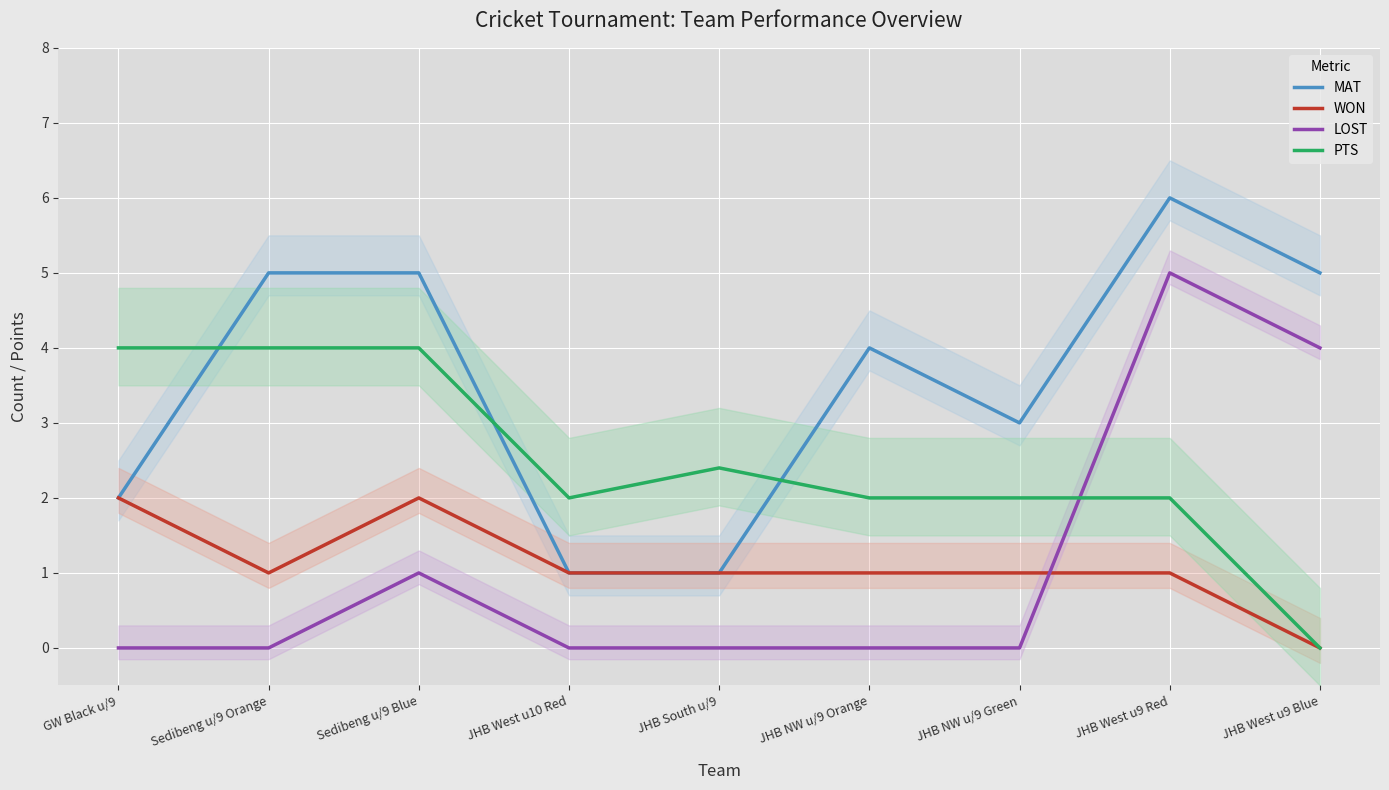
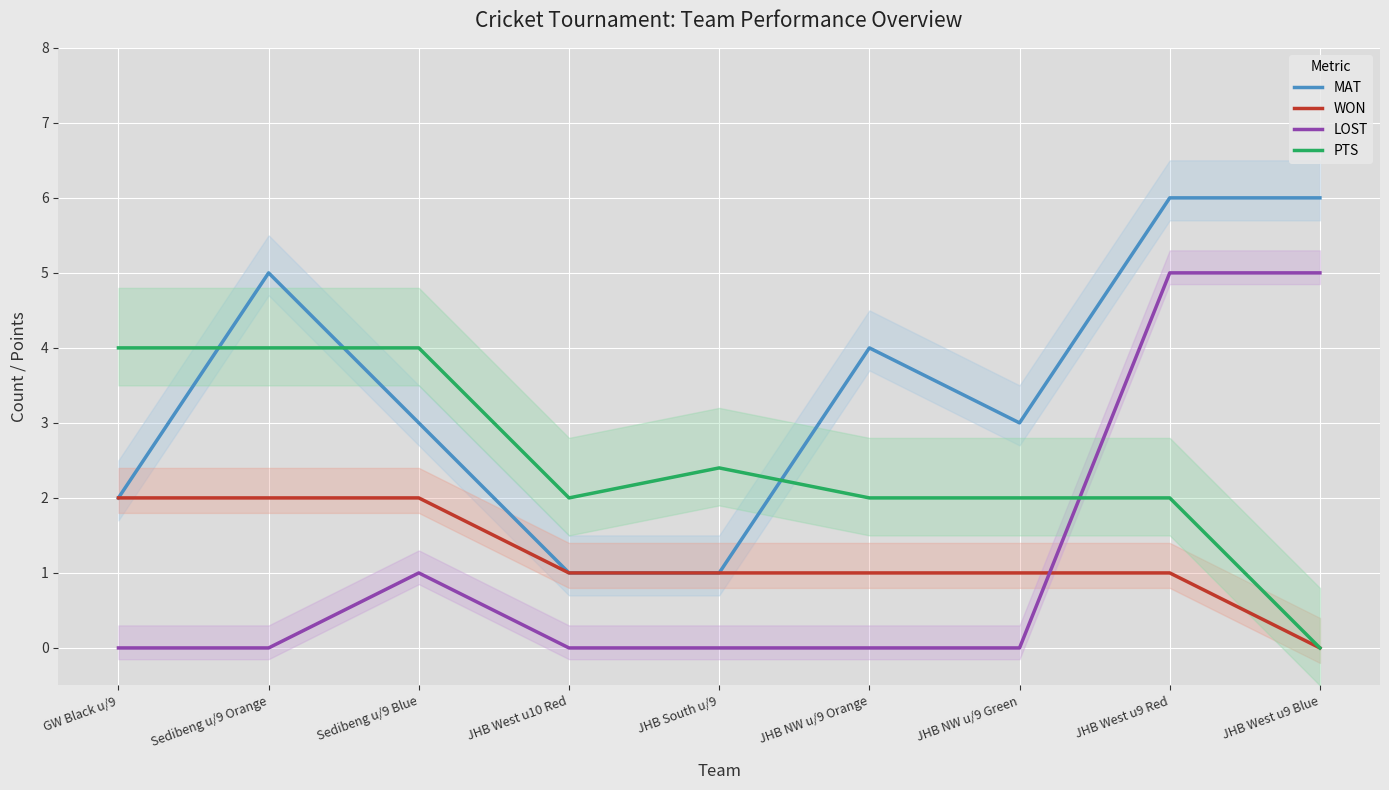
  {
    "MAT": {
      "Sedibeng u/9 Orange": 5,
-     "Sedibeng u/9 Blue": 5,
+     "Sedibeng u/9 Blue": 3,
      "JHB NW u/9 Orange": 4,
      "JHB NW u/9 Green": 3,
      "JHB West u9 Red": 6,
-     "JHB West u9 Blue": 5
+     "JHB West u9 Blue": 6
    },
    "WON": {
-     "Sedibeng u/9 Orange": 1,
+     "Sedibeng u/9 Orange": 2,
      "Sedibeng u/9 Blue": 2,
      "JHB NW u/9 Orange": 1,
      "JHB NW u/9 Green": 1,
      "JHB West u9 Red": 1
    },
    "LOST": {
      "GW Black u/9": 0,
      "Sedibeng u/9 Orange": 0,
      "Sedibeng u/9 Blue": 1,
      "JHB West u10 Red": 0,
      "JHB South u/9": 0,
      "JHB NW u/9 Orange": 0,
      "JHB NW u/9 Green": 0,
      "JHB West u9 Red": 5,
-     "JHB West u9 Blue": 4
+     "JHB West u9 Blue": 5
    },
    "PTS": {
      "GW Black u/9": 4,
      "Sedibeng u/9 Orange": 4,
      "Sedibeng u/9 Blue": 4,
      "JHB West u10 Red": 2,
      "JHB South u/9": 2.4,
      "JHB NW u/9 Orange": 2,
      "JHB NW u/9 Green": 2,
      "JHB West u9 Red": 2
    }
  }
